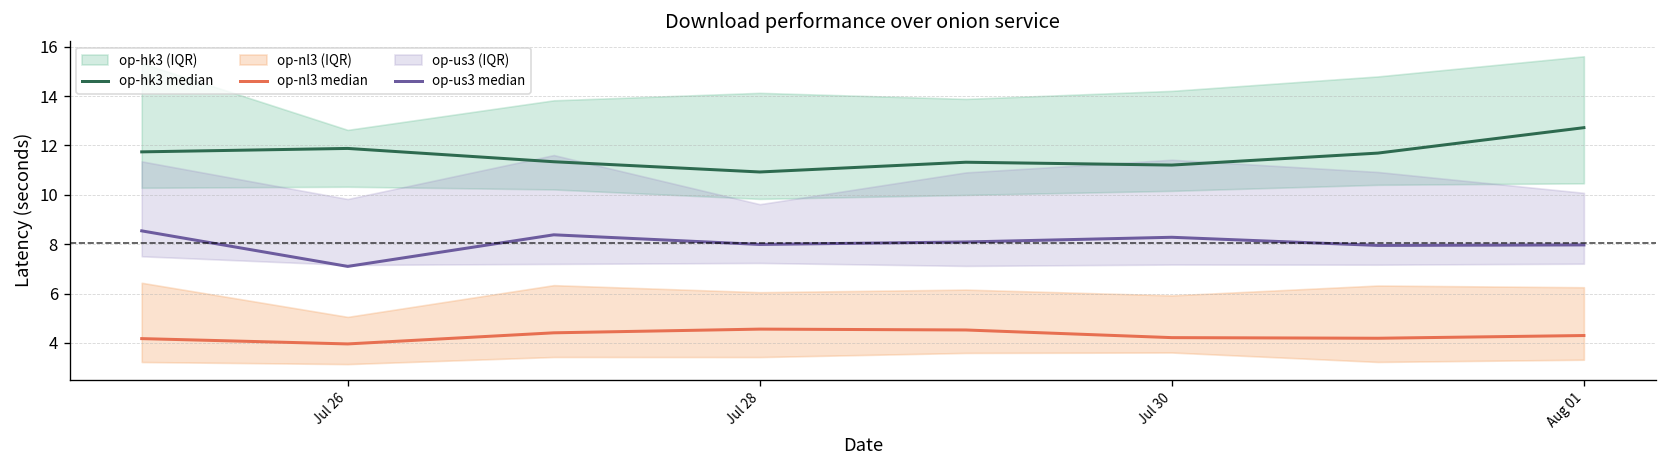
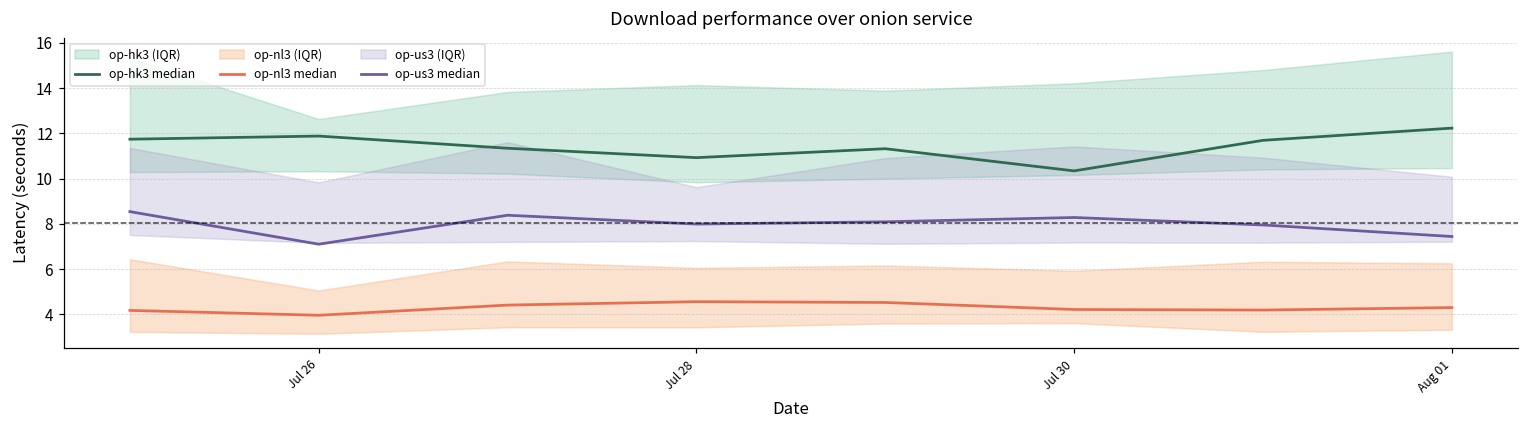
  {
    "op-hk3 median": {
      "Jul 26": 11.9,
      "Jul 28": 10.9,
-     "Jul 30": 11.2,
-     "Aug 01": 12.7
+     "Jul 30": 10.3,
+     "Aug 01": 12.2
    },
    "op-us3 median": {
      "Jul 26": 7.1,
      "Jul 28": 8.0,
      "Jul 30": 8.3,
-     "Aug 01": 8.0
+     "Aug 01": 7.4
    }
  }
